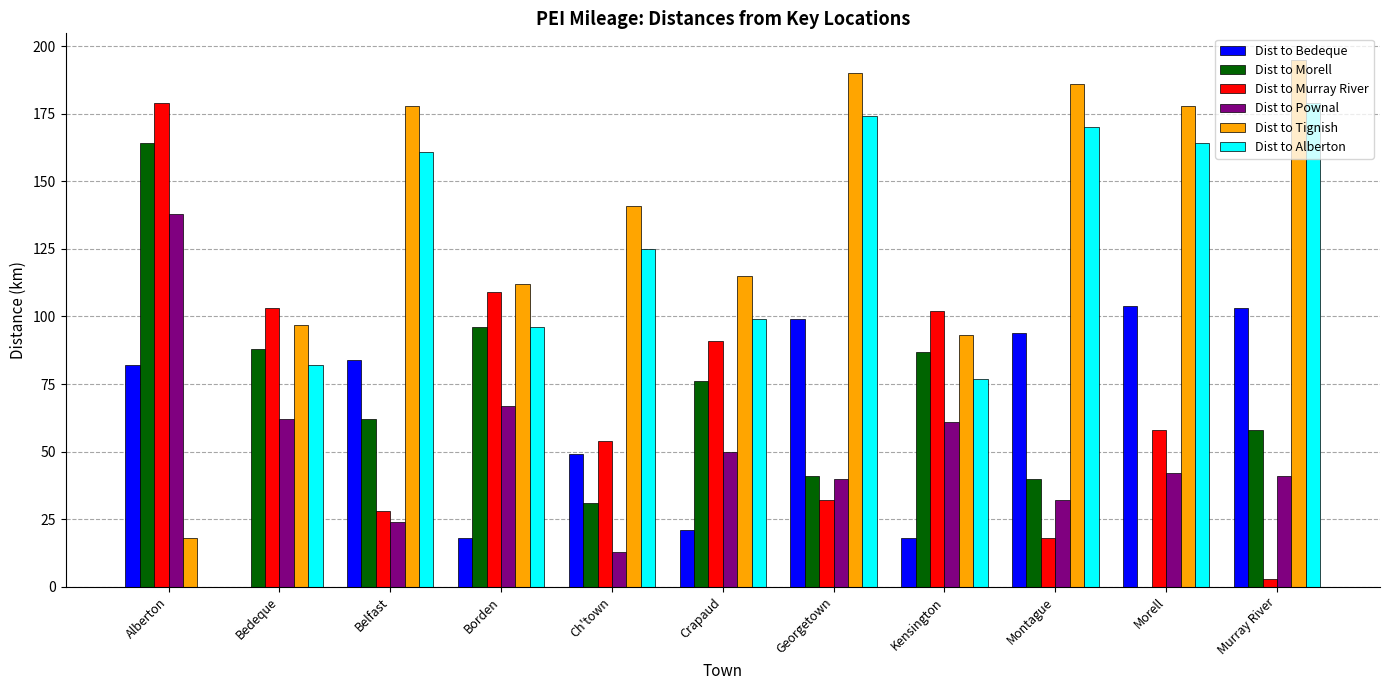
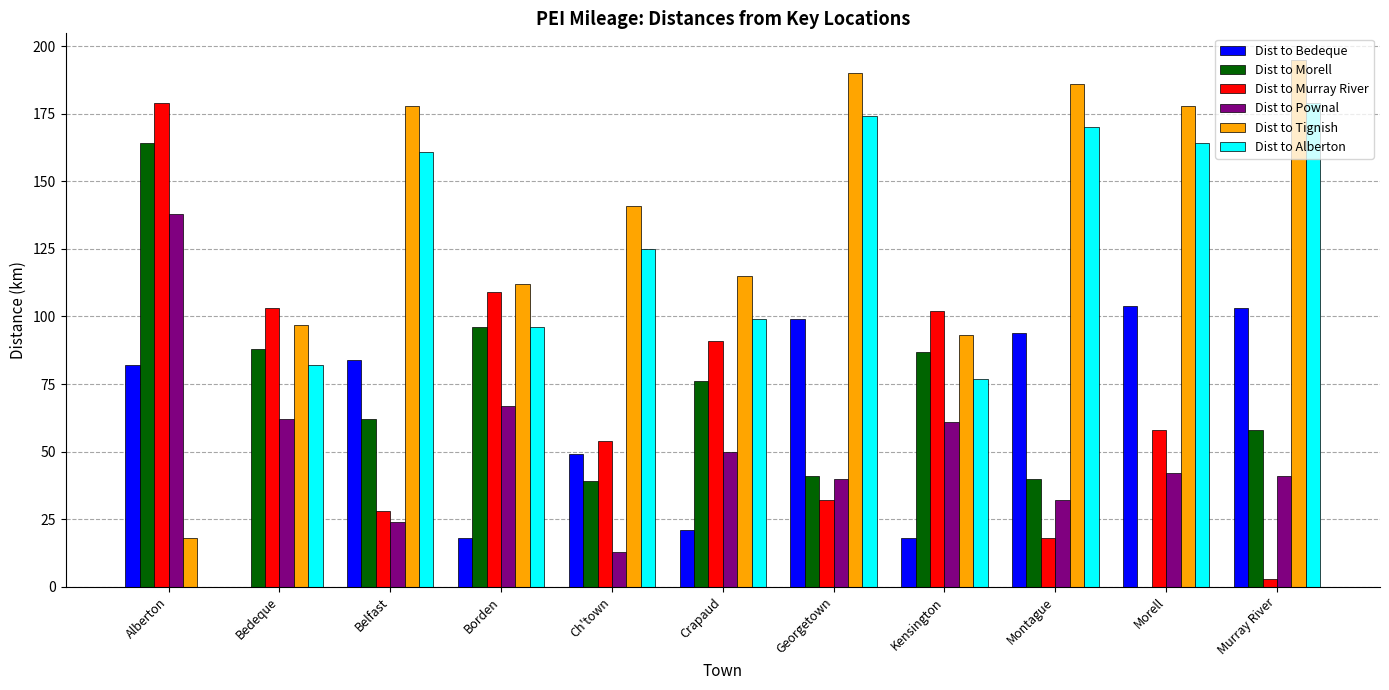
  {
    "Dist to Bedeque": {
      "Alberton": 82,
      "Bedeque": 0,
      "Belfast": 84,
      "Borden": 18,
      "Ch'town": 49,
      "Crapaud": 21,
      "Georgetown": 99,
      "Kensington": 18,
      "Montague": 94,
      "Morell": 104,
      "Murray River": 103
    },
    "Dist to Morell": {
      "Alberton": 164,
      "Bedeque": 88,
      "Belfast": 62,
      "Borden": 96,
-     "Ch'town": 31,
+     "Ch'town": 39,
      "Crapaud": 76,
      "Georgetown": 41,
      "Kensington": 87,
      "Montague": 40,
      "Morell": 0,
      "Murray River": 58
    },
    "Dist to Murray River": {
      "Alberton": 179,
      "Bedeque": 103,
      "Belfast": 28,
      "Borden": 109,
      "Ch'town": 54,
      "Crapaud": 91,
      "Georgetown": 32,
      "Kensington": 102,
      "Montague": 18,
      "Morell": 58,
      "Murray River": 3
    },
    "Dist to Pownal": {
      "Alberton": 138,
      "Bedeque": 62,
      "Belfast": 24,
      "Borden": 67,
      "Ch'town": 13,
      "Crapaud": 50,
      "Georgetown": 40,
      "Kensington": 61,
      "Montague": 32,
      "Morell": 42,
      "Murray River": 41
    },
    "Dist to Tignish": {
      "Alberton": 18,
      "Bedeque": 97,
      "Belfast": 178,
      "Borden": 112,
      "Ch'town": 141,
      "Crapaud": 115,
      "Georgetown": 190,
      "Kensington": 93,
      "Montague": 186,
      "Morell": 178
    },
    "Dist to Alberton": {
      "Alberton": 0,
      "Bedeque": 82,
      "Belfast": 161,
      "Borden": 96,
      "Ch'town": 125,
      "Crapaud": 99,
      "Georgetown": 174,
      "Kensington": 77,
      "Montague": 170,
      "Morell": 164
    }
  }
